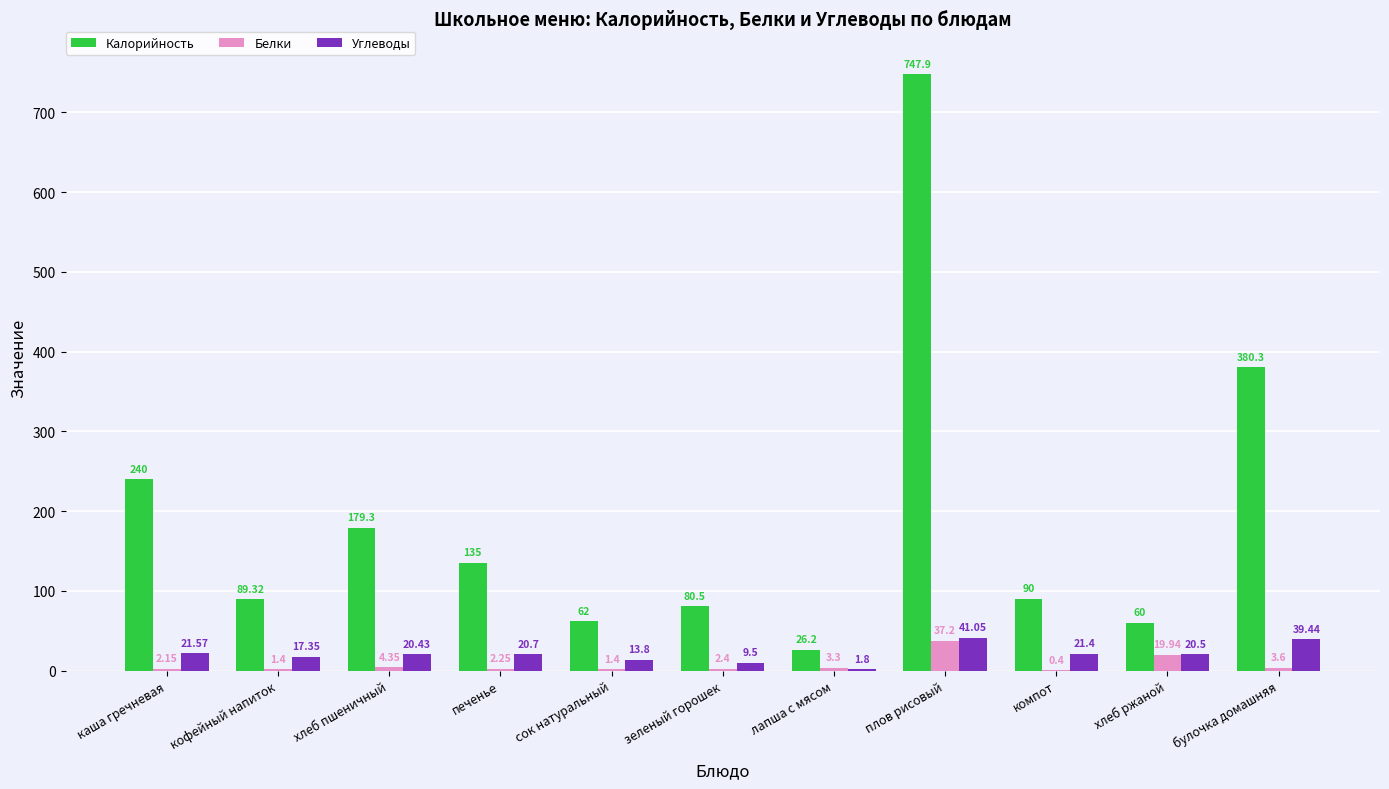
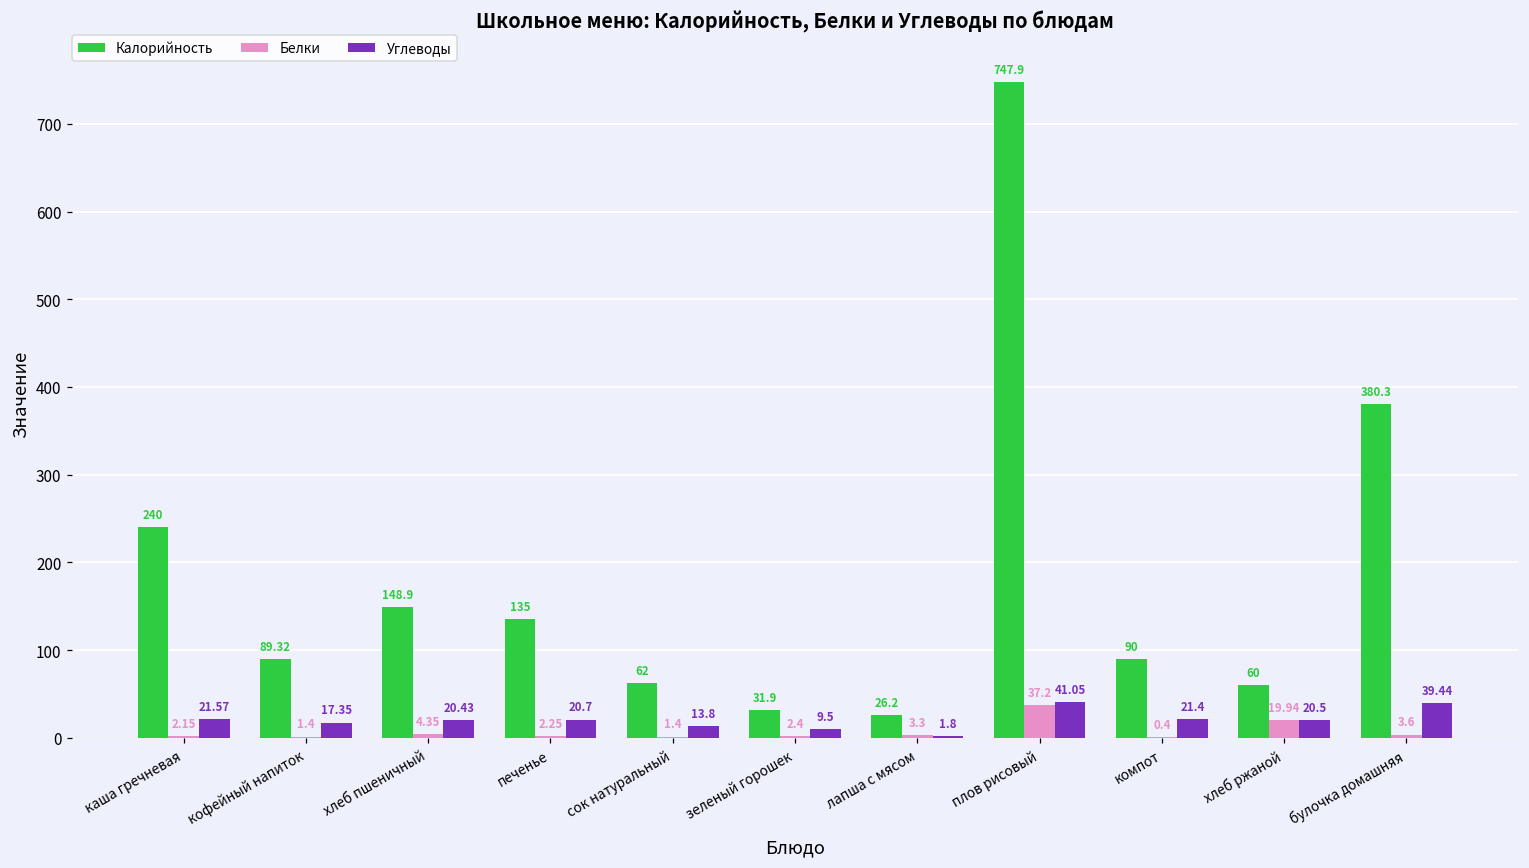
  {
    "Калорийность": {
      "каша гречневая": 240,
      "кофейный напиток": 89.32,
-     "хлеб пшеничный": 179.3,
+     "хлеб пшеничный": 148.9,
      "печенье": 135,
      "сок натуральный": 62,
-     "зеленый горошек": 80.5,
+     "зеленый горошек": 31.9,
      "лапша с мясом": 26.2,
      "плов рисовый": 747.9,
      "компот": 90,
      "хлеб ржаной": 60,
      "булочка домашняя": 380.3
    },
    "Белки": {
      "каша гречневая": 2.15,
      "кофейный напиток": 1.4,
      "хлеб пшеничный": 4.35,
      "печенье": 2.25,
      "сок натуральный": 1.4,
      "зеленый горошек": 2.4,
      "лапша с мясом": 3.3,
      "плов рисовый": 37.2,
      "компот": 0.4,
      "хлеб ржаной": 19.94,
      "булочка домашняя": 3.6
    },
    "Углеводы": {
      "каша гречневая": 21.57,
      "кофейный напиток": 17.35,
      "хлеб пшеничный": 20.43,
      "печенье": 20.7,
      "сок натуральный": 13.8,
      "зеленый горошек": 9.5,
      "лапша с мясом": 1.8,
      "плов рисовый": 41.05,
      "компот": 21.4,
      "хлеб ржаной": 20.5,
      "булочка домашняя": 39.44
    }
  }
